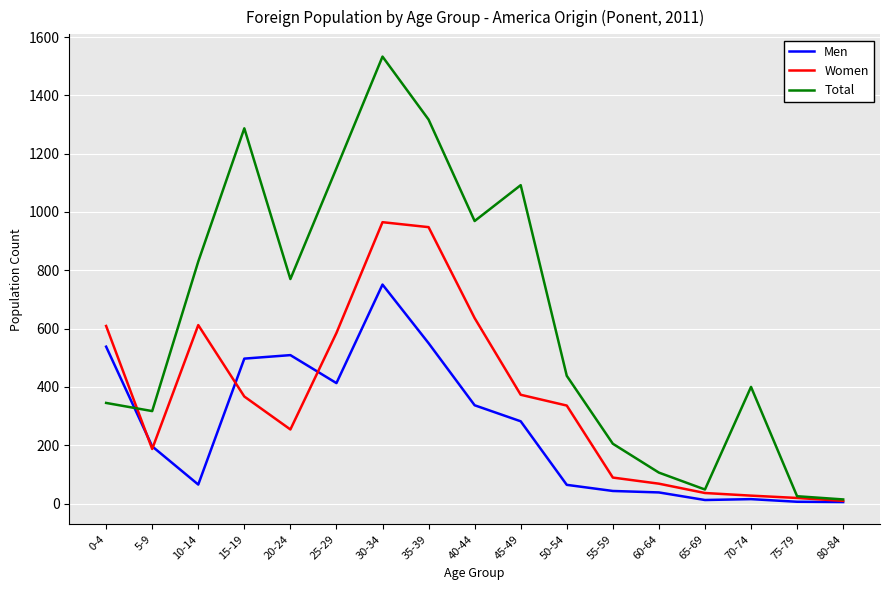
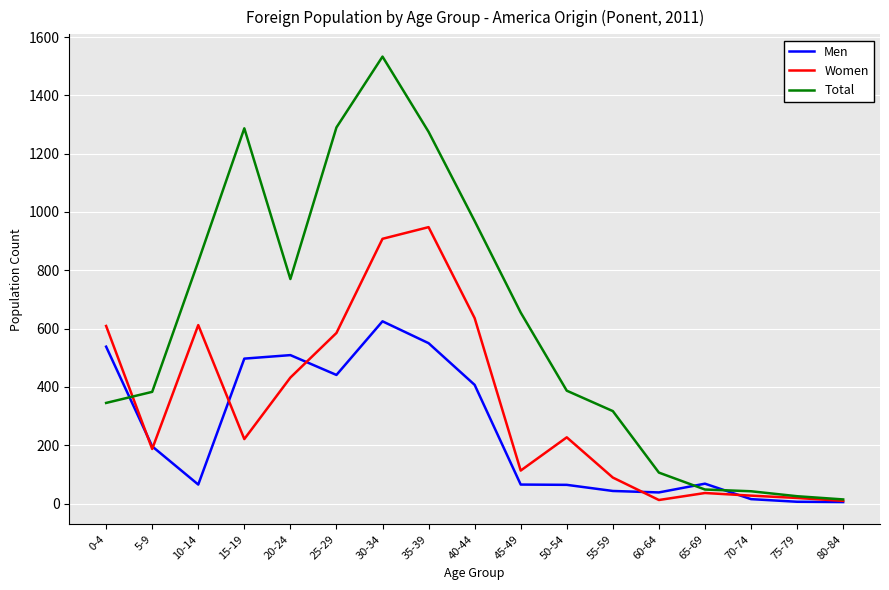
  {
    "Men": {
      "0-4": 540,
      "5-9": 200,
      "10-14": 70,
      "15-19": 500,
      "20-24": 510,
-     "25-29": 410,
-     "30-34": 750,
+     "25-29": 440,
+     "30-34": 630,
      "35-39": 550,
-     "40-44": 340,
-     "45-49": 280,
+     "40-44": 410,
+     "45-49": 70,
      "50-54": 60,
      "55-59": 40,
      "60-64": 40,
-     "65-69": 10,
+     "65-69": 70,
      "70-74": 20,
      "75-79": 10
    },
    "Women": {
      "0-4": 610,
      "5-9": 190,
      "10-14": 610,
-     "15-19": 370,
-     "20-24": 250,
+     "15-19": 220,
+     "20-24": 430,
      "25-29": 590,
-     "30-34": 970,
+     "30-34": 910,
      "35-39": 950,
      "40-44": 640,
-     "45-49": 370,
-     "50-54": 340,
+     "45-49": 110,
+     "50-54": 230,
      "55-59": 90,
-     "60-64": 70,
+     "60-64": 10,
      "65-69": 40,
      "70-74": 30
    },
    "Total": {
      "0-4": 350,
-     "5-9": 320,
+     "5-9": 380,
      "10-14": 830,
      "15-19": 1290,
      "20-24": 770,
-     "25-29": 1150,
+     "25-29": 1290,
      "30-34": 1530,
-     "35-39": 1320,
+     "35-39": 1280,
      "40-44": 970,
-     "45-49": 1090,
-     "50-54": 440,
-     "55-59": 210,
+     "45-49": 660,
+     "50-54": 390,
+     "55-59": 320,
      "60-64": 110,
      "65-69": 50,
-     "70-74": 400
+     "70-74": 40
    }
  }
